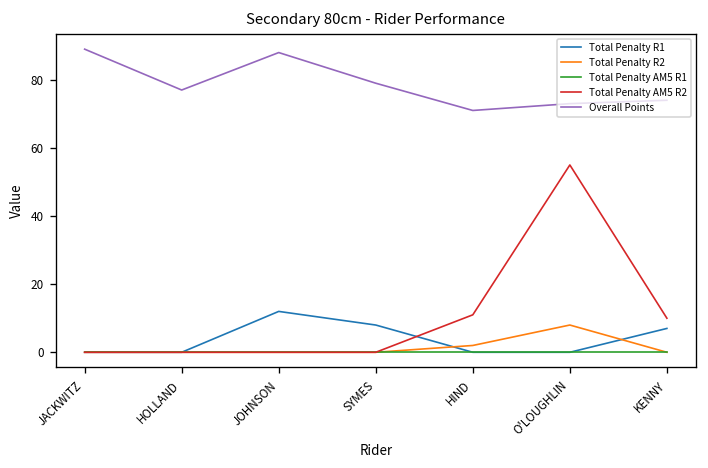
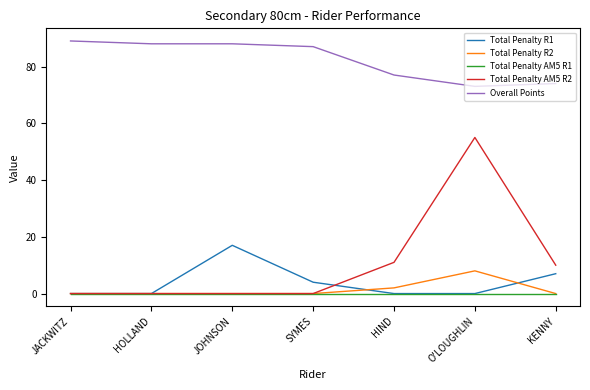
  {
    "Total Penalty R1": {
-     "JOHNSON": 12,
-     "SYMES": 8,
+     "JOHNSON": 17,
+     "SYMES": 4,
      "KENNY": 7
    },
    "Total Penalty R2": {
      "HIND": 2,
      "O'LOUGHLIN": 8
    },
    "Total Penalty AM5 R2": {
      "HIND": 11,
      "O'LOUGHLIN": 55,
      "KENNY": 10
    },
    "Overall Points": {
      "JACKWITZ": 89,
-     "HOLLAND": 77,
+     "HOLLAND": 88,
      "JOHNSON": 88,
-     "SYMES": 79,
-     "HIND": 71
+     "SYMES": 87,
+     "HIND": 77
    }
  }
